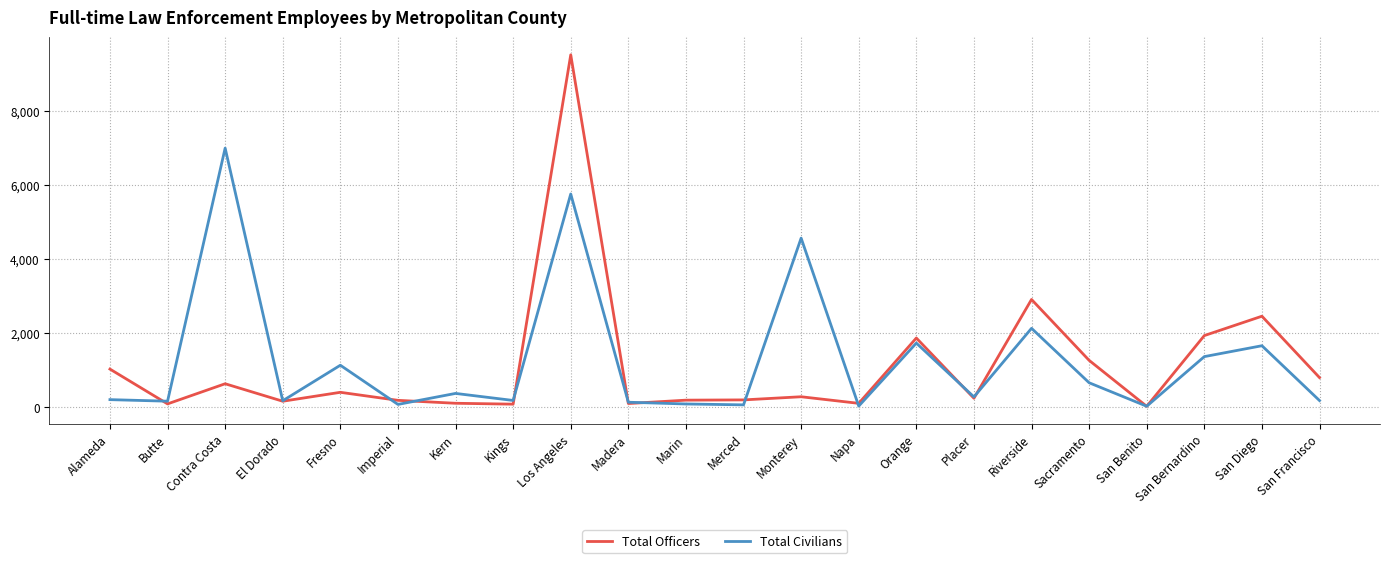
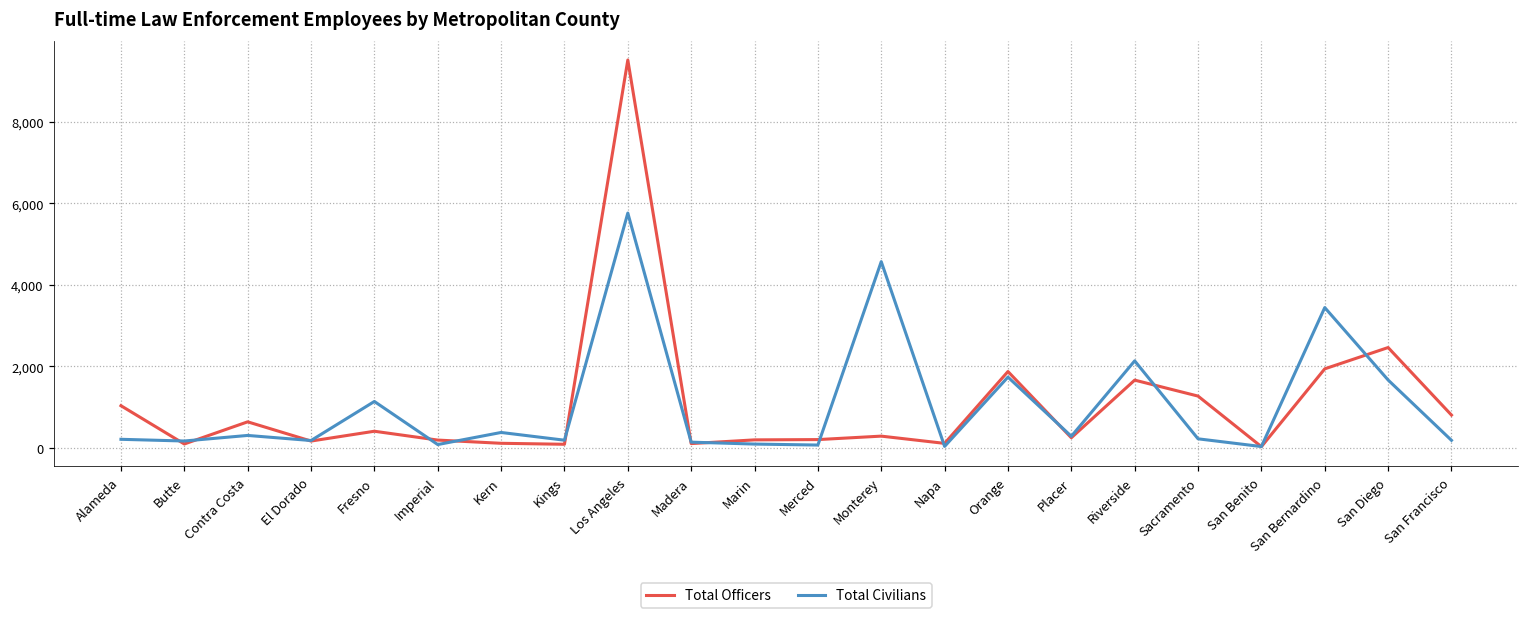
  {
    "Total Officers": {
      "Alameda": "1,000",
      "Butte": "100",
      "Contra Costa": "600",
      "Fresno": "400",
      "Imperial": "200",
      "Kern": "100",
      "Kings": "100",
      "Los Angeles": "9,500",
      "Marin": "200",
      "Merced": "200",
      "Monterey": "300",
      "Napa": "100",
      "Orange": "1,900",
-     "Riverside": "2,900",
+     "Riverside": "1,700",
      "Sacramento": "1,300",
      "San Bernardino": "1,900",
      "San Diego": "2,500",
      "San Francisco": "800"
    },
    "Total Civilians": {
      "Alameda": "200",
      "Butte": "200",
-     "Contra Costa": "7,000",
+     "Contra Costa": "300",
      "Fresno": "1,100",
      "Imperial": "100",
      "Kern": "400",
      "Kings": "200",
      "Los Angeles": "5,800",
      "Marin": "100",
      "Merced": "100",
      "Monterey": "4,600",
      "Napa": "0",
      "Orange": "1,700",
      "Riverside": "2,100",
-     "Sacramento": "700",
-     "San Bernardino": "1,400",
+     "Sacramento": "200",
+     "San Bernardino": "3,400",
      "San Diego": "1,700",
      "San Francisco": "200"
    }
  }
